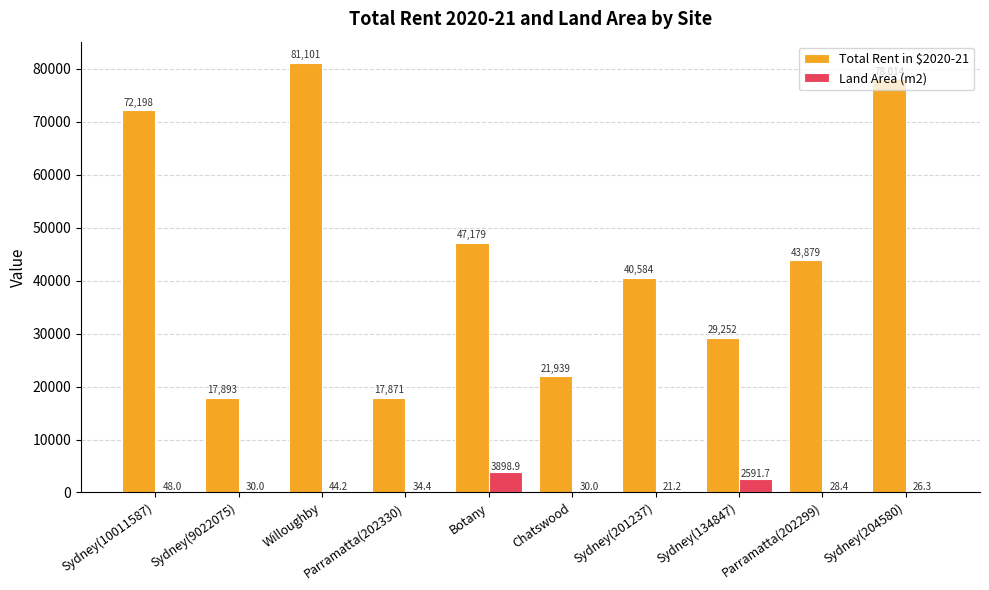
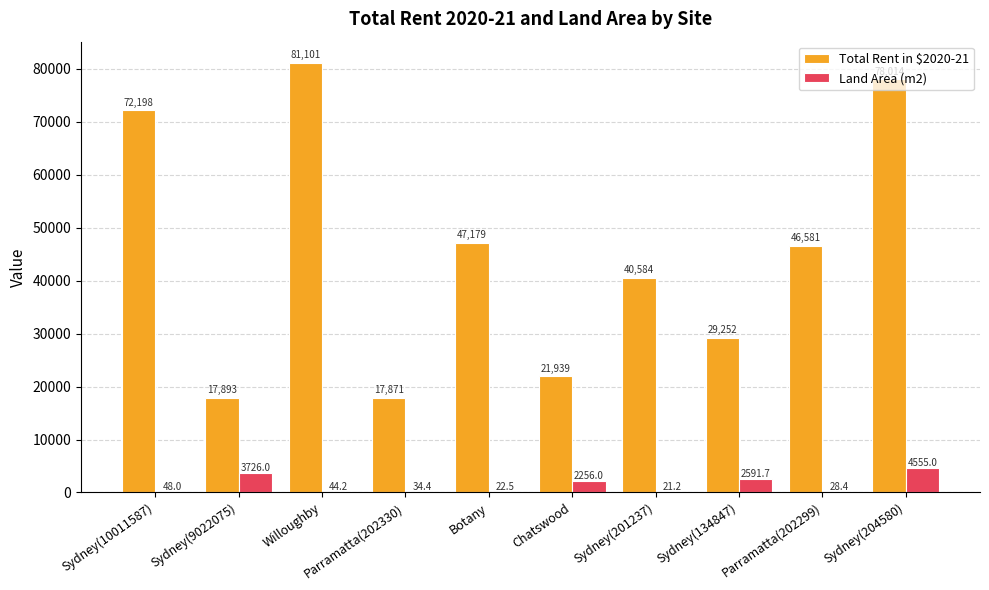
  {
    "Total Rent in $2020-21": {
      "Sydney(10011587)": "72,198",
      "Sydney(9022075)": "17,893",
      "Willoughby": "81,101",
      "Parramatta(202330)": "17,871",
      "Botany": "47,179",
      "Chatswood": "21,939",
      "Sydney(201237)": "40,584",
      "Sydney(134847)": "29,252",
-     "Parramatta(202299)": "43,879"
+     "Parramatta(202299)": "46,581"
    },
    "Land Area (m2)": {
      "Sydney(10011587)": "48.0",
-     "Sydney(9022075)": "30.0",
+     "Sydney(9022075)": "3726.0",
      "Willoughby": "44.2",
      "Parramatta(202330)": "34.4",
-     "Botany": "3898.9",
-     "Chatswood": "30.0",
+     "Botany": "22.5",
+     "Chatswood": "2256.0",
      "Sydney(201237)": "21.2",
      "Sydney(134847)": "2591.7",
      "Parramatta(202299)": "28.4",
-     "Sydney(204580)": "26.3"
+     "Sydney(204580)": "4555.0"
    }
  }
